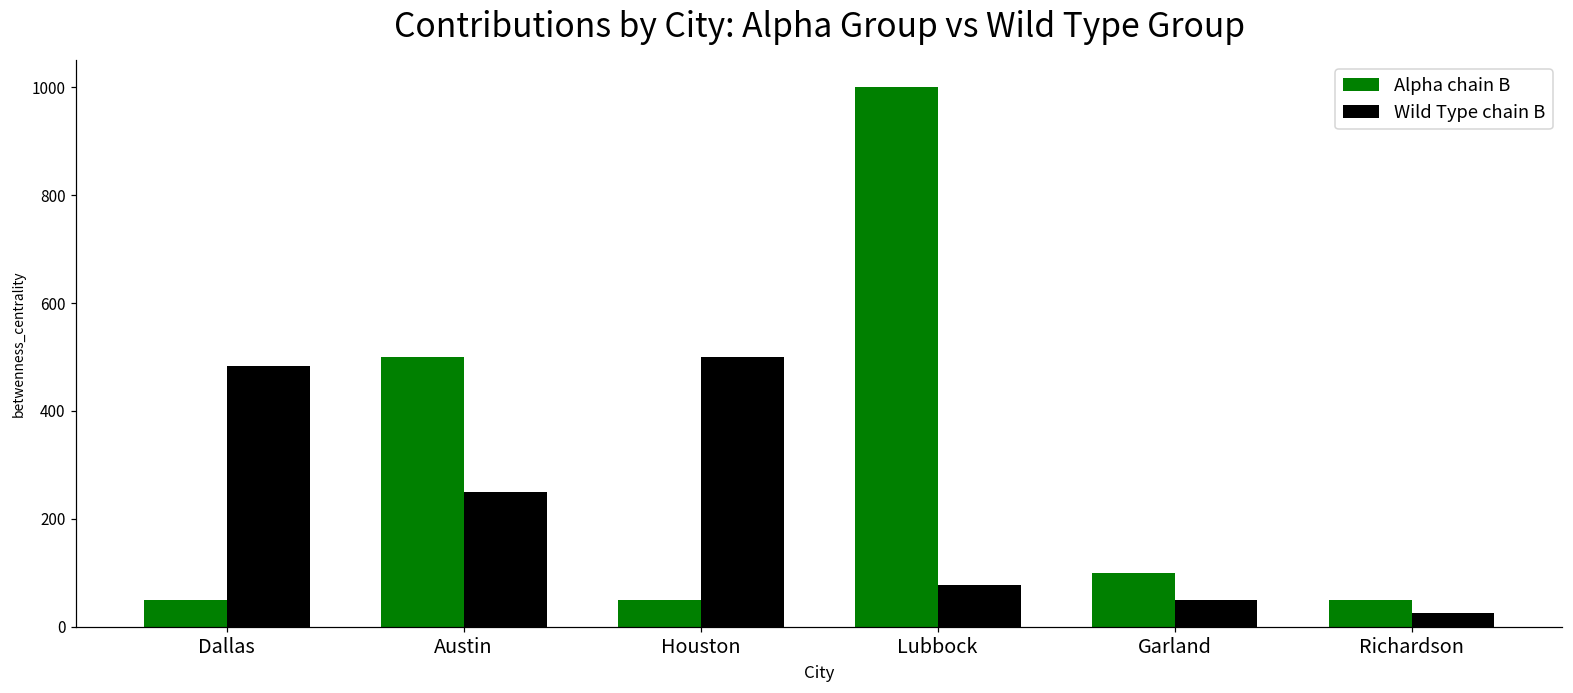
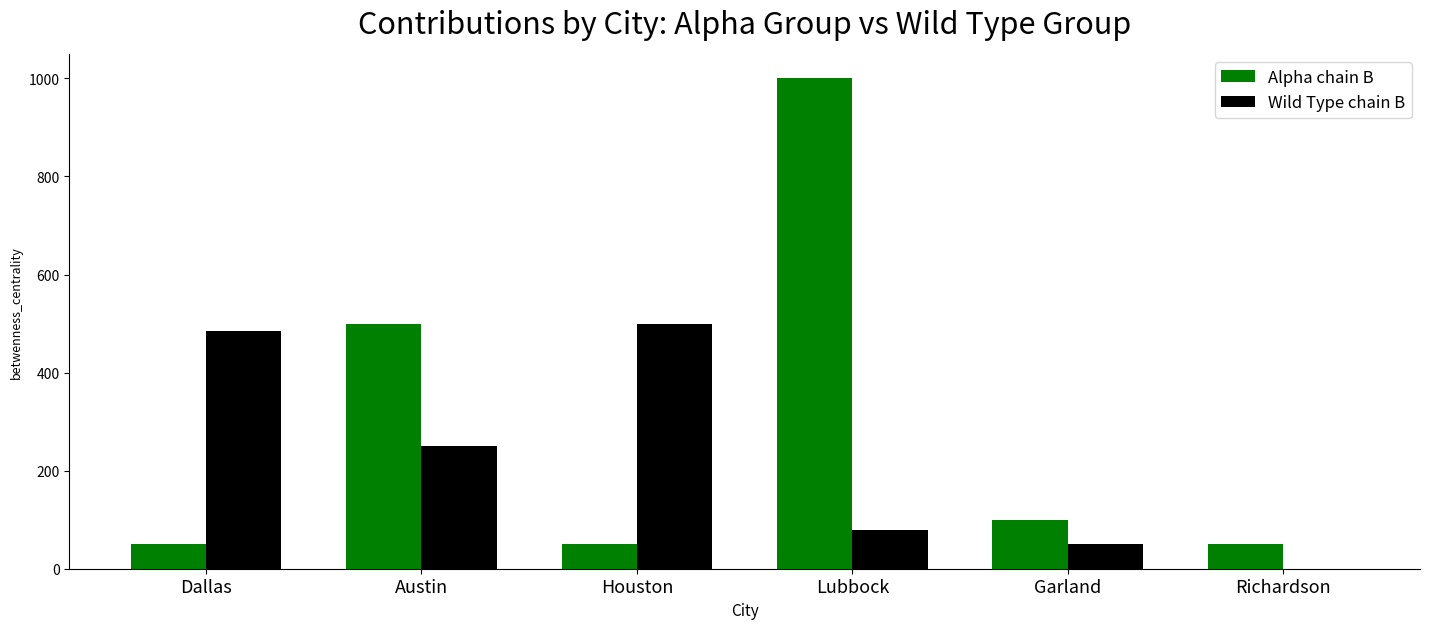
  {
    "Alpha chain B": {
      "Dallas": 50,
      "Austin": 500,
      "Houston": 50,
      "Lubbock": 1000,
      "Garland": 100,
      "Richardson": 50
    },
    "Wild Type chain B": {
      "Dallas": 480,
      "Austin": 250,
      "Houston": 500,
      "Lubbock": 80,
      "Garland": 50,
-     "Richardson": 30
+     "Richardson": 0
    }
  }
